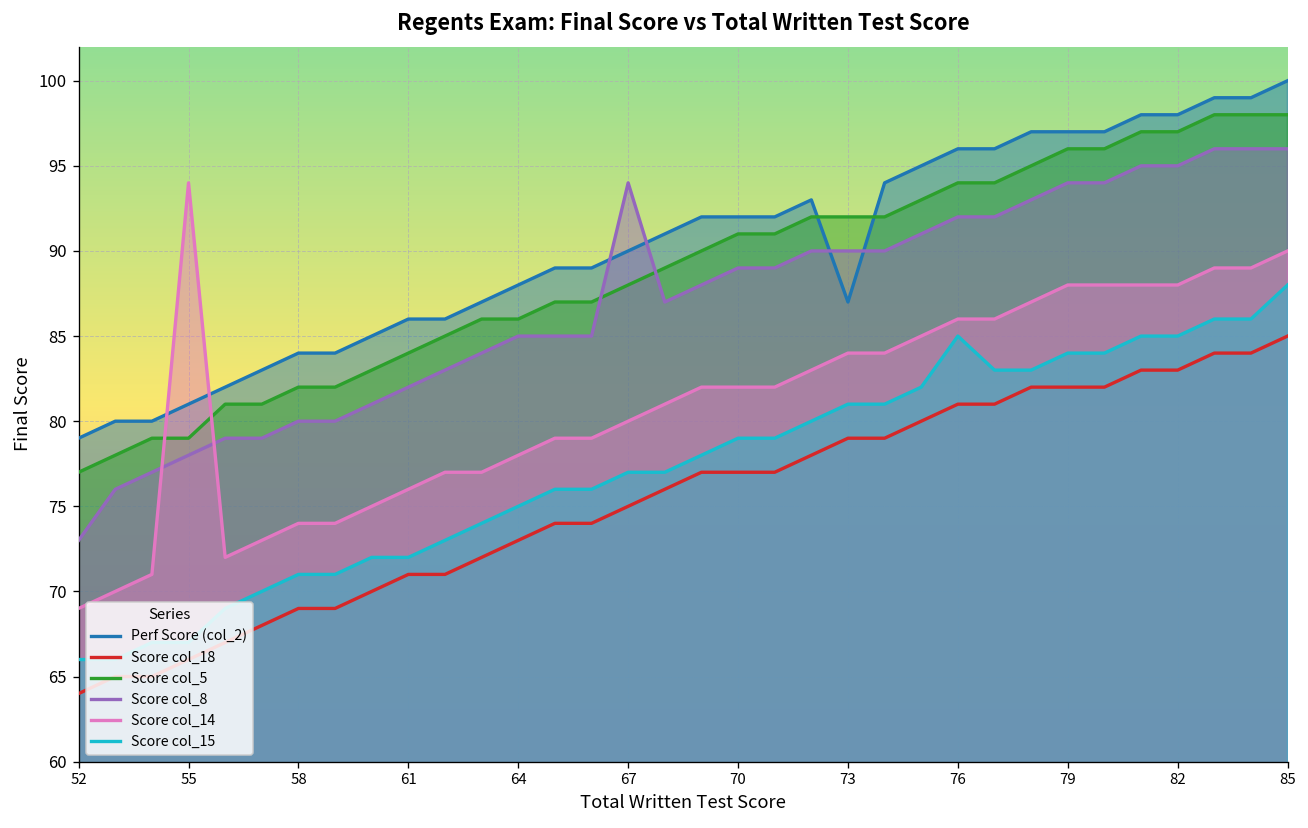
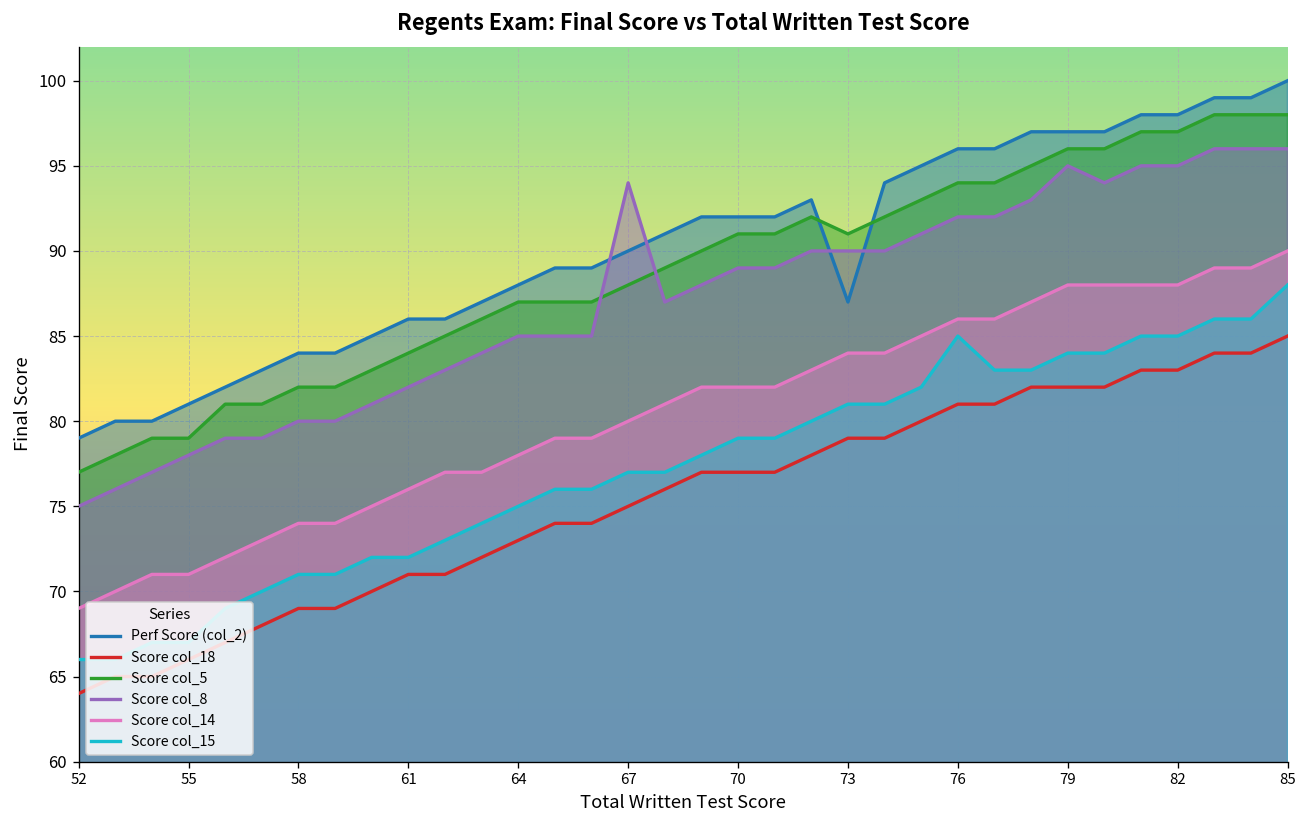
  {
    "Perf Score (col_2)": {
      "52": 79,
      "55": 81,
      "58": 84,
      "61": 86,
      "64": 88,
      "67": 90,
      "70": 92,
      "73": 87,
      "76": 96,
      "79": 97,
      "82": 98,
      "85": 100
    },
    "Score col_18": {
      "52": 64,
      "58": 69,
      "61": 71,
      "64": 73,
      "67": 75,
      "70": 77,
      "73": 79,
      "76": 81,
      "79": 82,
      "82": 83,
      "85": 85
    },
    "Score col_5": {
      "52": 77,
      "55": 79,
      "58": 82,
      "61": 84,
-     "64": 86,
+     "64": 87,
      "67": 88,
      "70": 91,
-     "73": 92,
+     "73": 91,
      "76": 94,
      "79": 96,
      "82": 97,
      "85": 98
    },
    "Score col_8": {
-     "52": 73,
+     "52": 75,
      "55": 78,
      "58": 80,
      "61": 82,
      "64": 85,
      "67": 94,
      "70": 89,
      "73": 90,
      "76": 92,
-     "79": 94,
+     "79": 95,
      "82": 95,
      "85": 96
    },
    "Score col_14": {
      "52": 69,
-     "55": 94,
+     "55": 71,
      "58": 74,
      "61": 76,
      "64": 78,
      "67": 80,
      "70": 82,
      "73": 84,
      "76": 86,
      "79": 88,
      "82": 88,
      "85": 90
    },
    "Score col_15": {
      "52": 66,
      "58": 71,
      "61": 72,
      "64": 75,
      "67": 77,
      "70": 79,
      "73": 81,
      "76": 85,
      "79": 84,
      "82": 85,
      "85": 88
    }
  }
